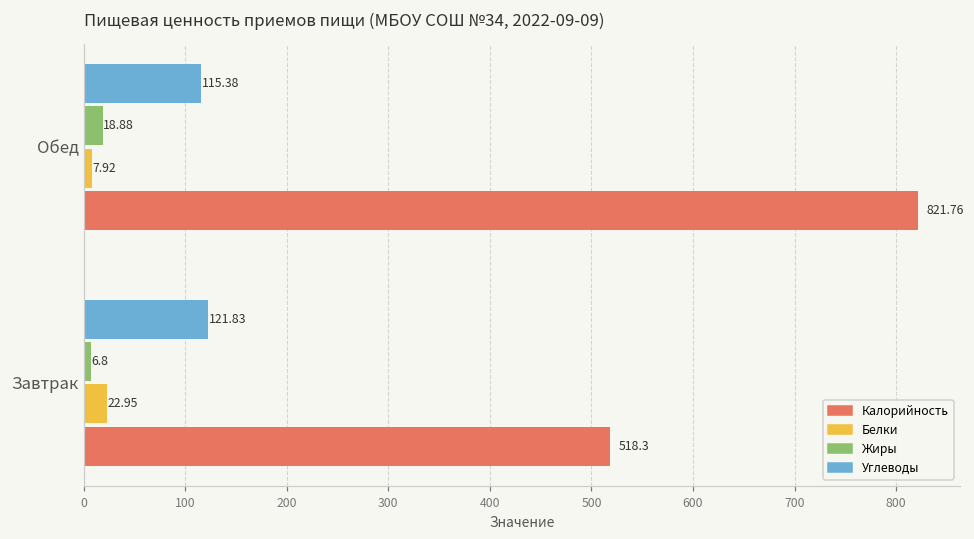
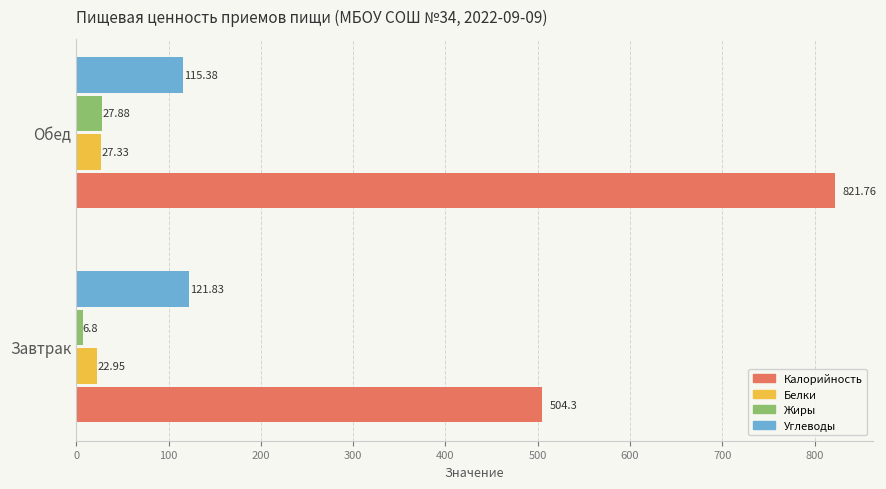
  {
    "Калорийность": {
      "Обед": 821.76,
-     "Завтрак": 518.3
+     "Завтрак": 504.3
    },
    "Белки": {
-     "Обед": 7.92,
+     "Обед": 27.33,
      "Завтрак": 22.95
    },
    "Жиры": {
-     "Обед": 18.88,
+     "Обед": 27.88,
      "Завтрак": 6.8
    },
    "Углеводы": {
      "Обед": 115.38,
      "Завтрак": 121.83
    }
  }
